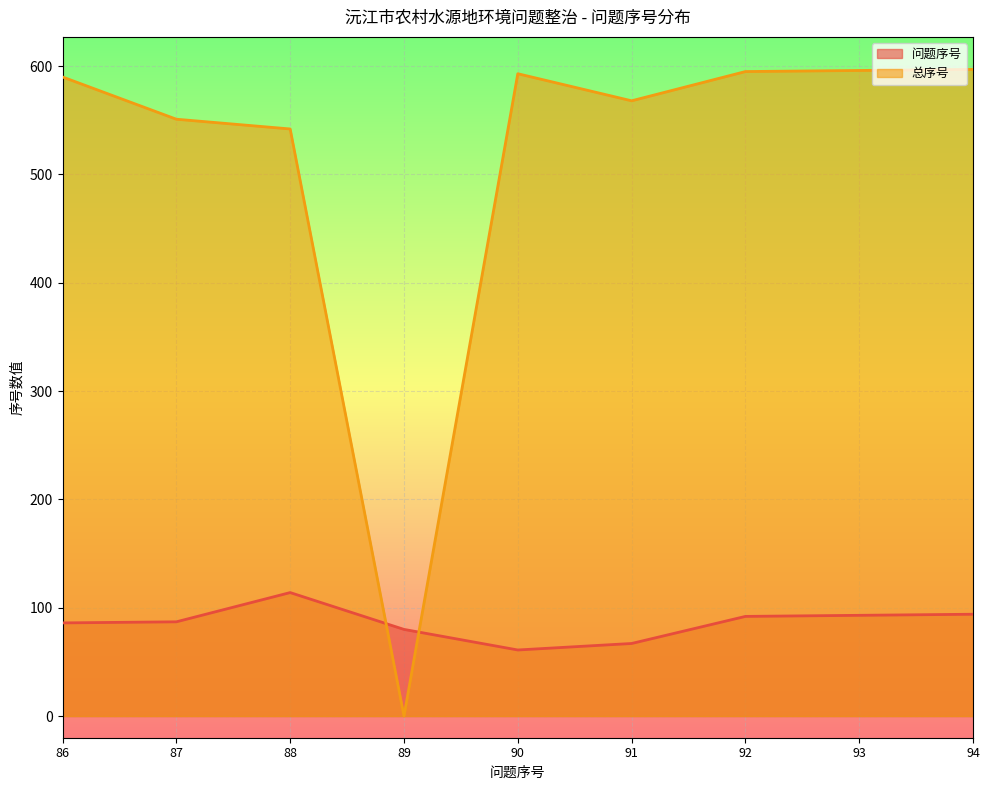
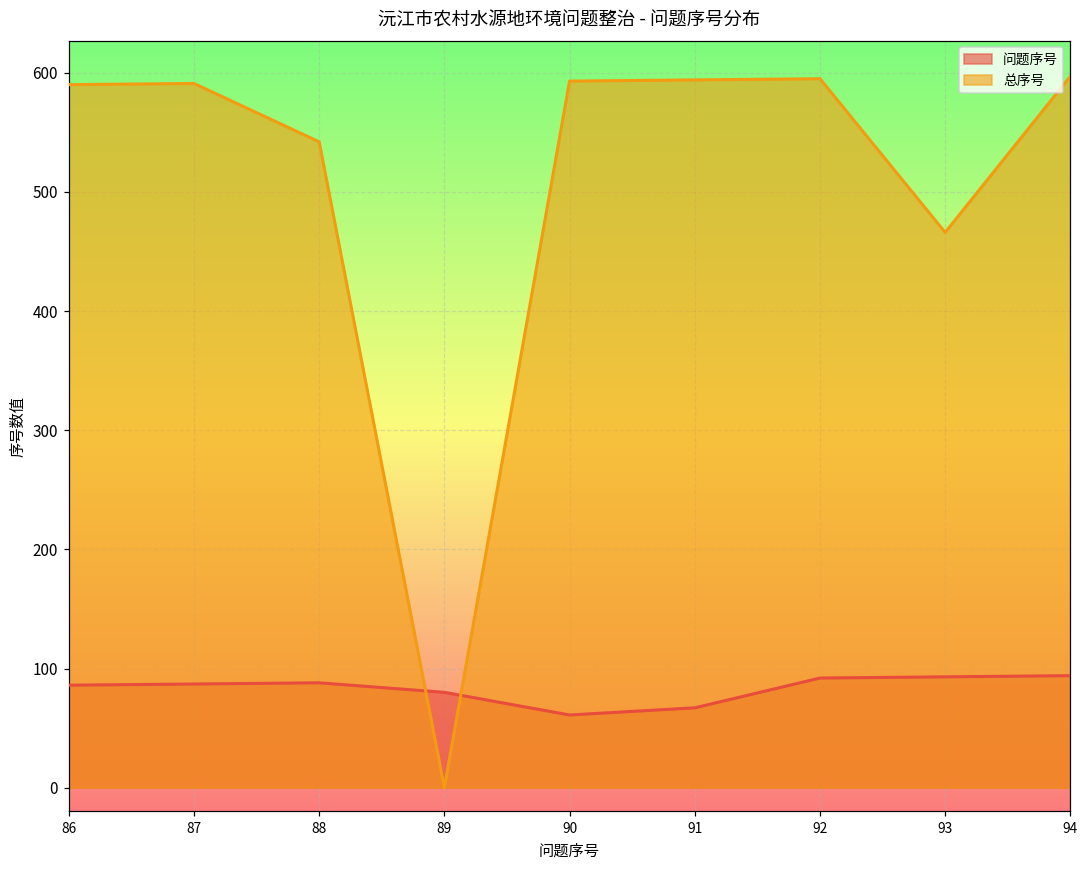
  {
    "问题序号": {
      "86": 86,
      "87": 87,
-     "88": 114,
+     "88": 88,
      "89": 80,
      "90": 61,
      "91": 67,
      "92": 92,
      "93": 93,
      "94": 94
    },
    "总序号": {
      "86": 590,
-     "87": 551,
+     "87": 591,
      "88": 542,
      "89": 0,
      "90": 593,
-     "91": 568,
+     "91": 594,
      "92": 595,
-     "93": 596,
+     "93": 466,
      "94": 597
    }
  }
